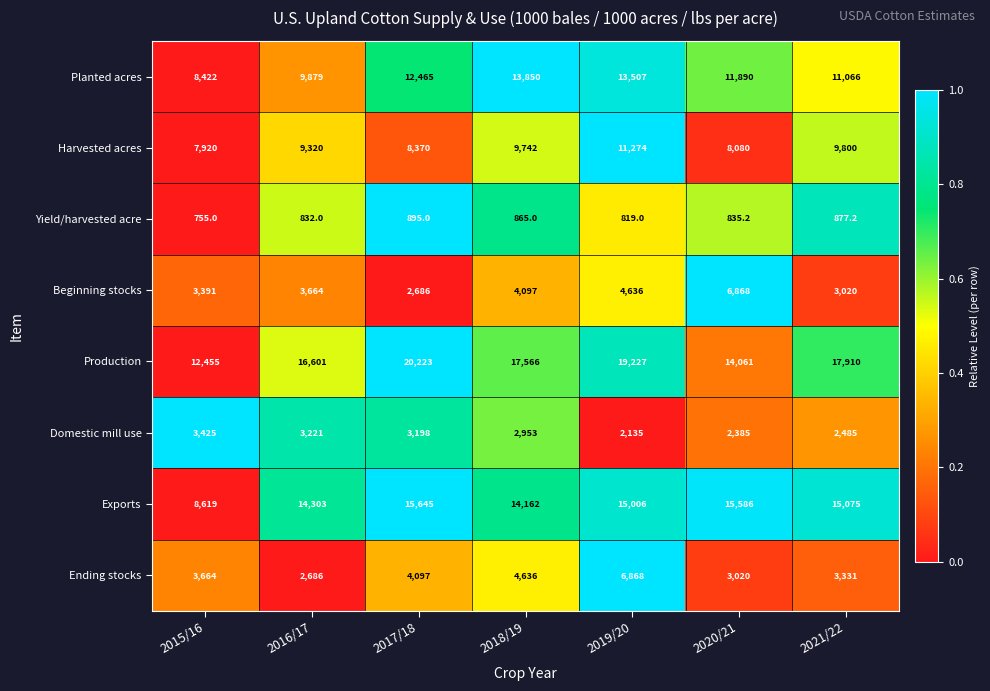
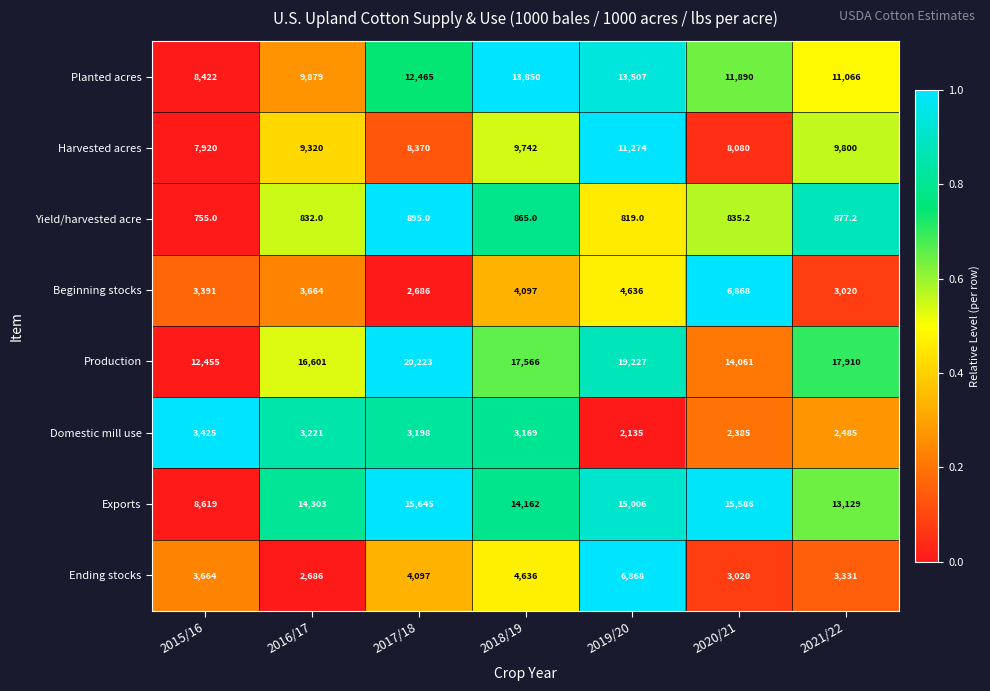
  {
    "Planted acres": {
      "2015/16": "8,422",
      "2016/17": "9,879",
      "2017/18": "12,465",
      "2018/19": "13,850",
      "2019/20": "13,507",
      "2020/21": "11,890",
      "2021/22": "11,066"
    },
    "Harvested acres": {
      "2015/16": "7,920",
      "2016/17": "9,320",
      "2017/18": "8,370",
      "2018/19": "9,742",
      "2019/20": "11,274",
      "2020/21": "8,080",
      "2021/22": "9,800"
    },
    "Yield/harvested acre": {
      "2015/16": "755.0",
      "2016/17": "832.0",
      "2017/18": "895.0",
      "2018/19": "865.0",
      "2019/20": "819.0",
      "2020/21": "835.2",
      "2021/22": "877.2"
    },
    "Beginning stocks": {
      "2015/16": "3,391",
      "2016/17": "3,664",
      "2017/18": "2,686",
      "2018/19": "4,097",
      "2019/20": "4,636",
      "2020/21": "6,868",
      "2021/22": "3,020"
    },
    "Production": {
      "2015/16": "12,455",
      "2016/17": "16,601",
      "2017/18": "20,223",
      "2018/19": "17,566",
      "2019/20": "19,227",
      "2020/21": "14,061",
      "2021/22": "17,910"
    },
    "Domestic mill use": {
      "2015/16": "3,425",
      "2016/17": "3,221",
      "2017/18": "3,198",
-     "2018/19": "2,953",
+     "2018/19": "3,169",
      "2019/20": "2,135",
      "2020/21": "2,385",
      "2021/22": "2,485"
    },
    "Exports": {
      "2015/16": "8,619",
      "2016/17": "14,303",
      "2017/18": "15,645",
      "2018/19": "14,162",
      "2019/20": "15,006",
      "2020/21": "15,586",
-     "2021/22": "15,075"
+     "2021/22": "13,129"
    },
    "Ending stocks": {
      "2015/16": "3,664",
      "2016/17": "2,686",
      "2017/18": "4,097",
      "2018/19": "4,636",
      "2019/20": "6,868",
      "2020/21": "3,020",
      "2021/22": "3,331"
    }
  }
